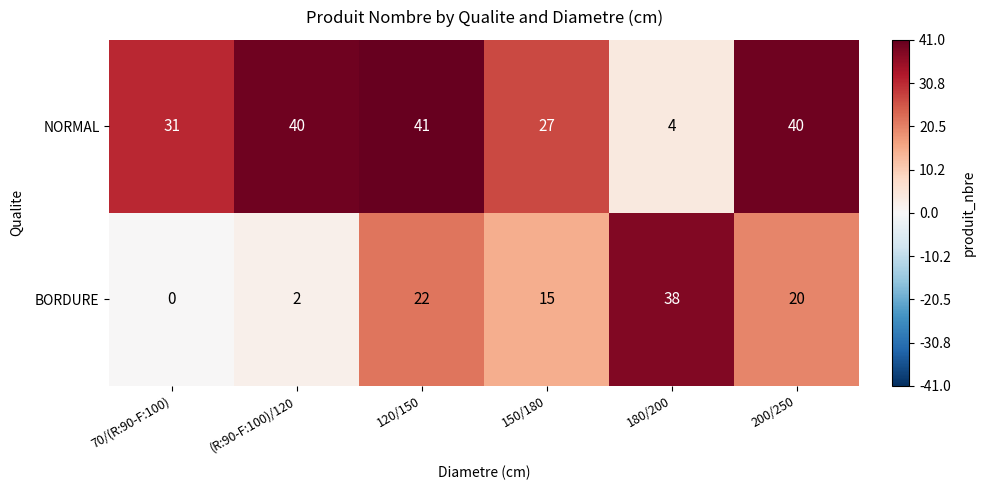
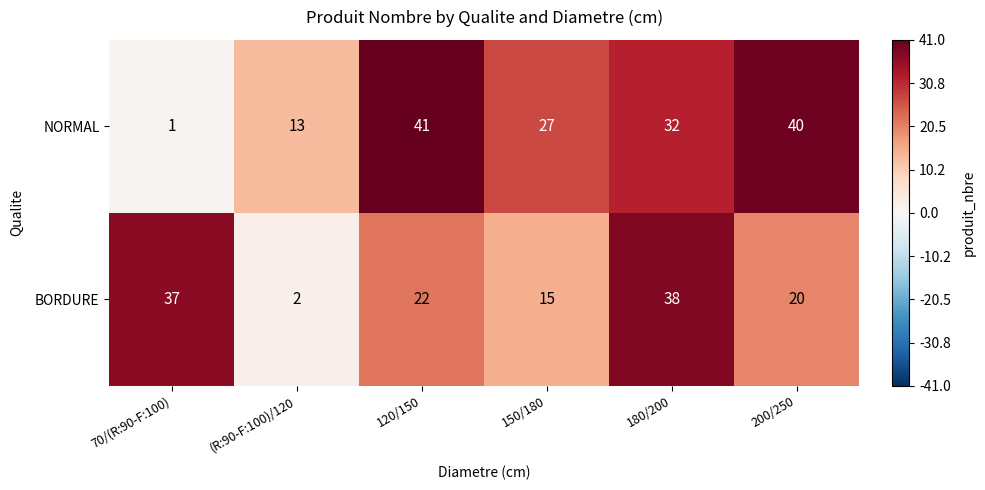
  {
    "NORMAL": {
-     "70/(R:90-F:100)": 31,
-     "(R:90-F:100)/120": 40,
+     "70/(R:90-F:100)": 1,
+     "(R:90-F:100)/120": 13,
      "120/150": 41,
      "150/180": 27,
-     "180/200": 4,
+     "180/200": 32,
      "200/250": 40
    },
    "BORDURE": {
-     "70/(R:90-F:100)": 0,
+     "70/(R:90-F:100)": 37,
      "(R:90-F:100)/120": 2,
      "120/150": 22,
      "150/180": 15,
      "180/200": 38,
      "200/250": 20
    }
  }
